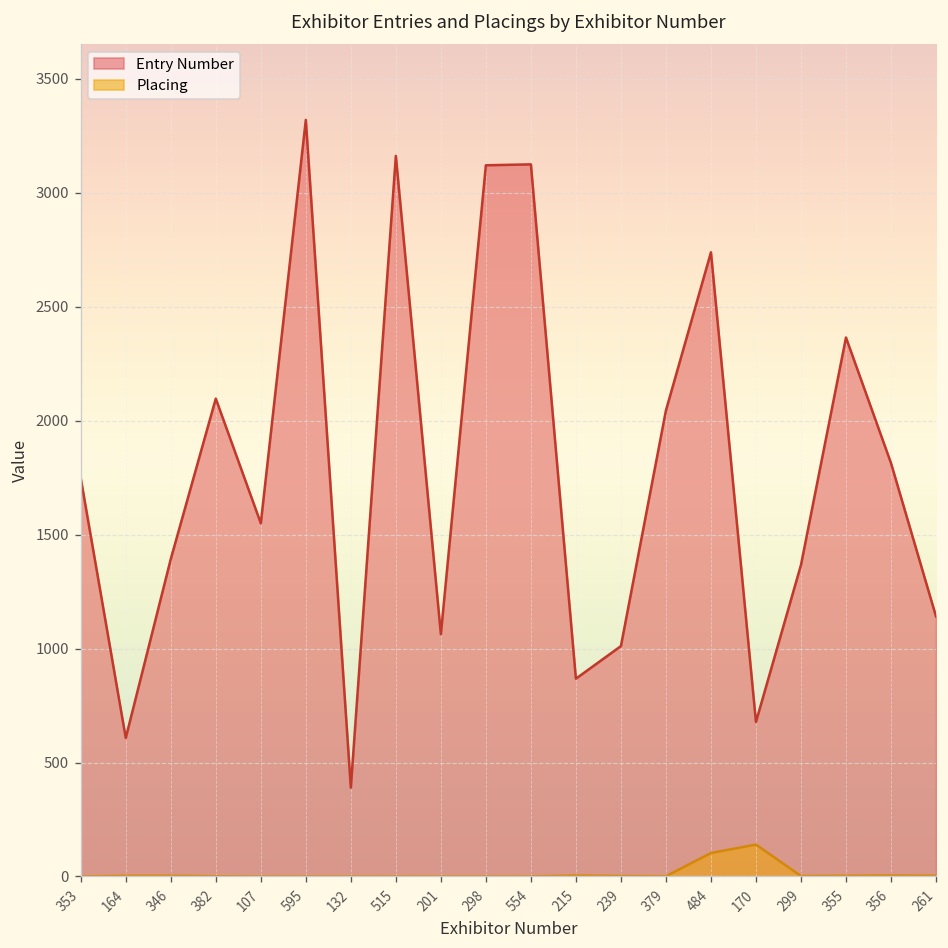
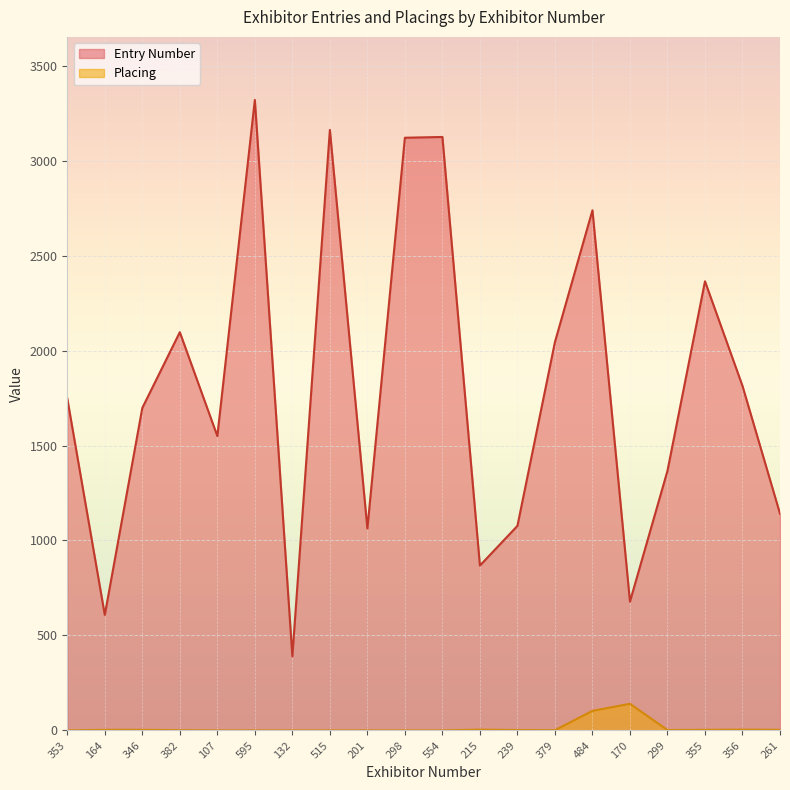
  {
    "Entry Number": {
      "353": 1750,
      "164": 610,
-     "346": 1390,
+     "346": 1700,
      "382": 2100,
      "107": 1550,
      "595": 3320,
      "132": 390,
      "515": 3160,
      "201": 1060,
      "298": 3120,
      "554": 3130,
      "215": 870,
-     "239": 1010,
+     "239": 1080,
      "379": 2050,
      "484": 2740,
      "170": 680,
      "299": 1370,
      "355": 2370,
      "356": 1810,
      "261": 1140
    },
    "Placing": {
      "353": 0,
      "164": 0,
      "346": 0,
      "382": 0,
      "107": 0,
      "595": 0,
      "132": 0,
      "515": 0,
      "201": 0,
      "298": 0,
      "554": 0,
      "215": 0,
      "239": 0,
      "379": 0,
      "484": 100,
      "170": 140,
      "299": 0,
      "355": 0,
      "356": 0,
      "261": 0
    }
  }
